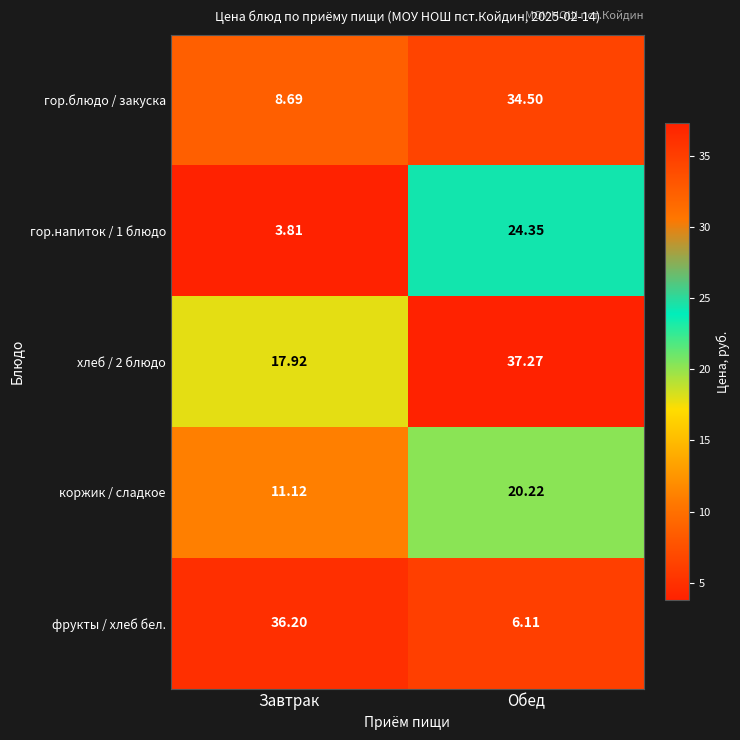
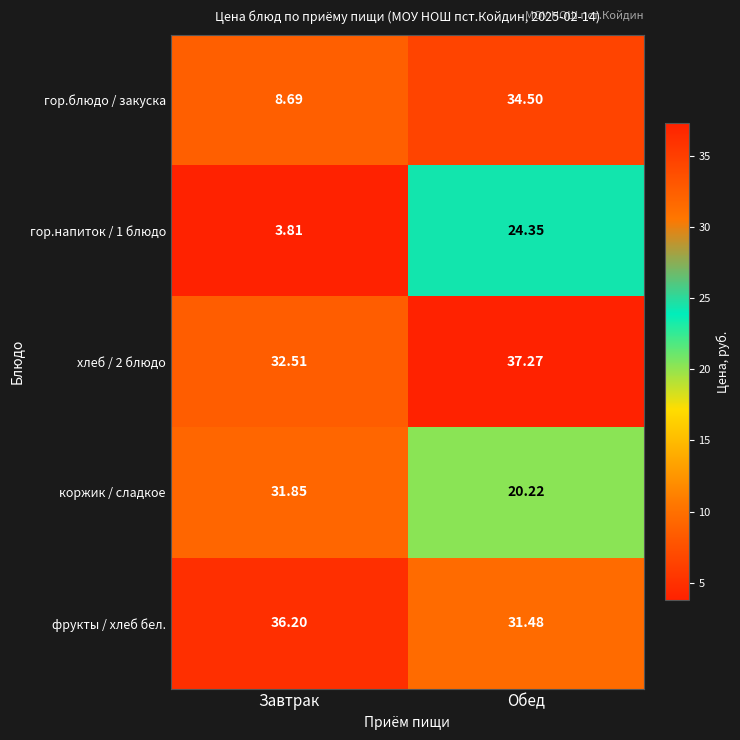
  {
    "гор.блюдо / закуска": {
      "Завтрак": 8.69,
      "Обед": 34.50
    },
    "гор.напиток / 1 блюдо": {
      "Завтрак": 3.81,
      "Обед": 24.35
    },
    "хлеб / 2 блюдо": {
-     "Завтрак": 17.92,
+     "Завтрак": 32.51,
      "Обед": 37.27
    },
    "коржик / сладкое": {
-     "Завтрак": 11.12,
+     "Завтрак": 31.85,
      "Обед": 20.22
    },
    "фрукты / хлеб бел.": {
      "Завтрак": 36.20,
-     "Обед": 6.11
+     "Обед": 31.48
    }
  }
